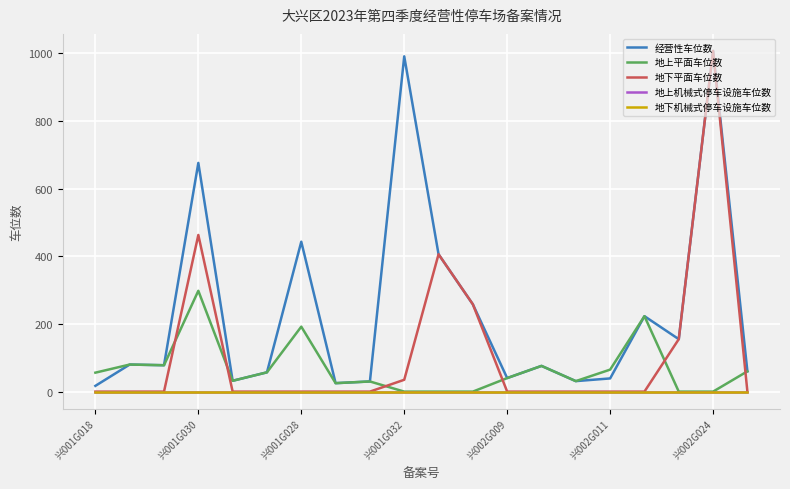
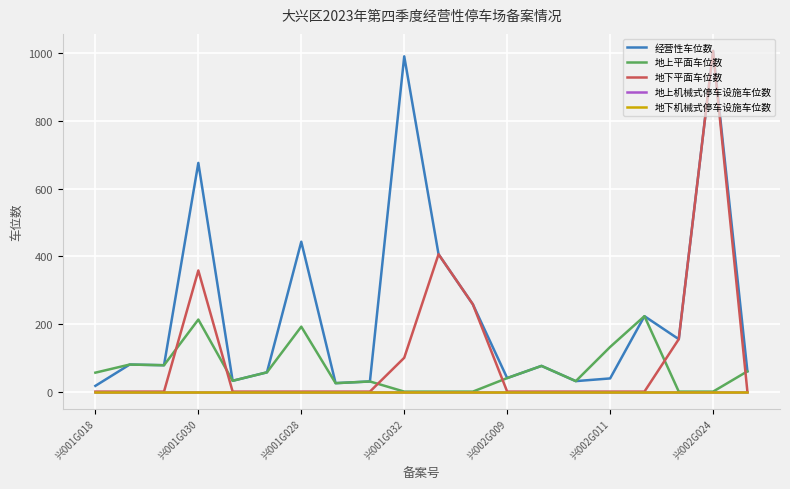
  {
    "经营性车位数": {
      "兴001G018": 20,
      "兴001G030": 680,
      "兴001G028": 440,
      "兴001G032": 990,
      "兴002G011": 40
    },
    "地上平面车位数": {
      "兴001G018": 60,
-     "兴001G030": 300,
+     "兴001G030": 210,
      "兴001G028": 190,
-     "兴002G011": 70
+     "兴002G011": 130
    },
    "地下平面车位数": {
-     "兴001G030": 460,
-     "兴001G032": 40
+     "兴001G030": 360,
+     "兴001G032": 100
    },
    "地下机械式停车设施车位数": {
      "兴001G030": 0
    }
  }
